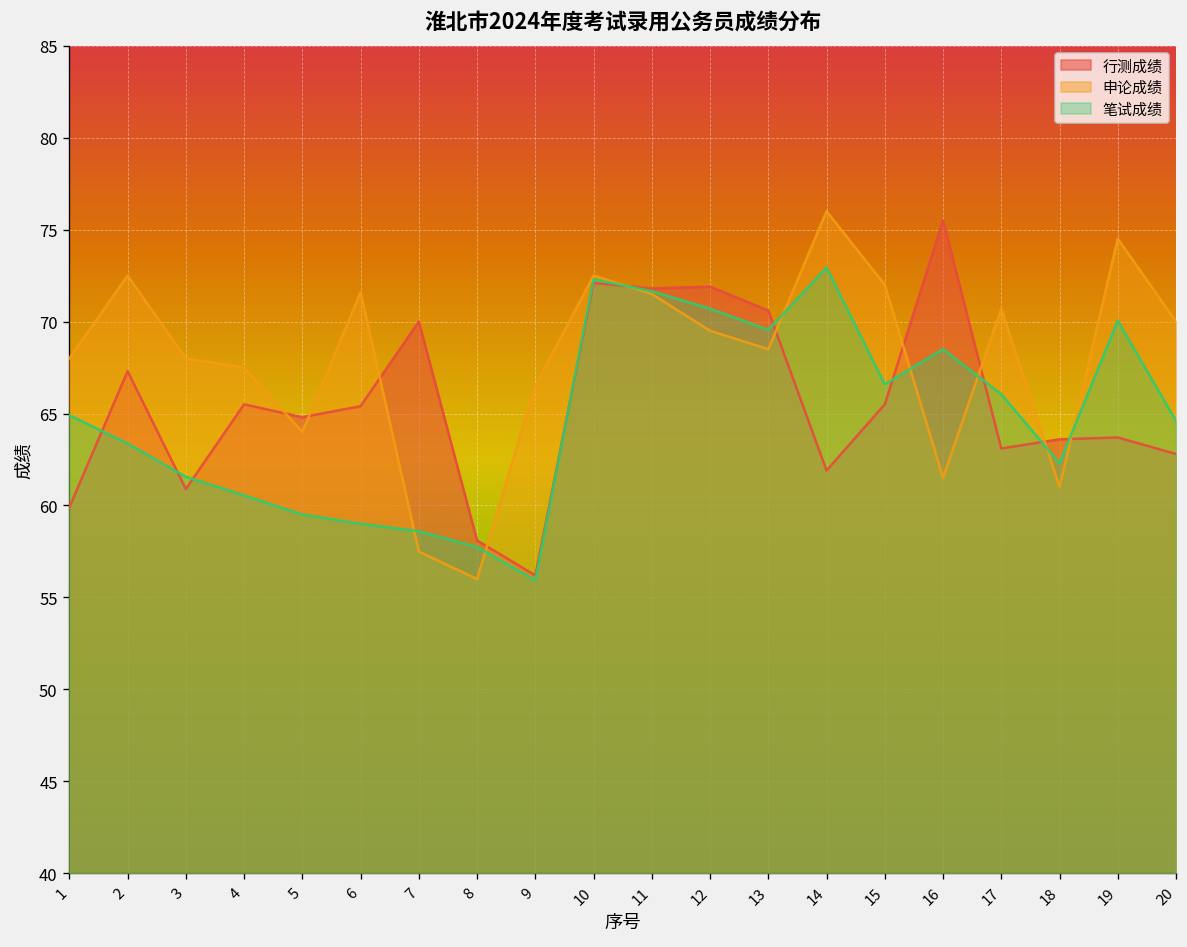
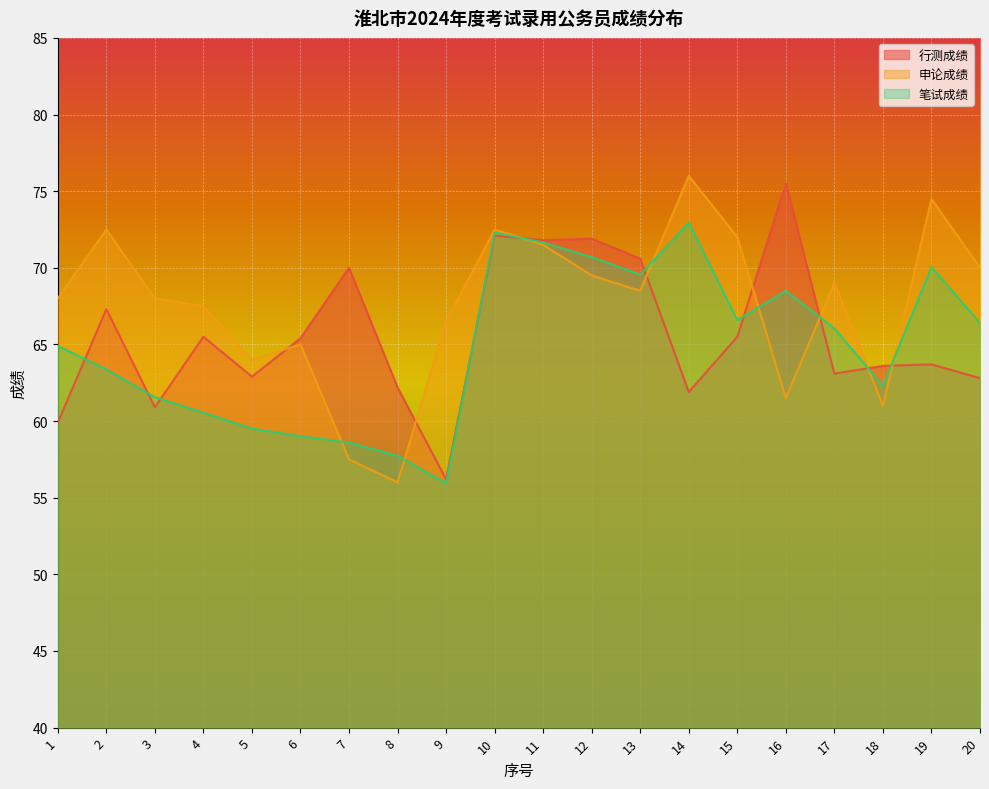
  {
    "行测成绩": {
      "1": 59.9,
      "2": 67.3,
      "3": 60.9,
      "4": 65.5,
-     "5": 64.8,
+     "5": 62.9,
      "6": 65.4,
      "7": 70.0,
-     "8": 58.1,
+     "8": 62.2,
      "9": 56.2,
      "10": 72.1,
      "12": 71.9,
      "13": 70.6,
      "14": 61.9,
      "15": 65.5,
      "16": 75.5,
      "17": 63.1,
      "18": 63.6,
      "19": 63.7,
      "20": 62.8
    },
    "申论成绩": {
      "1": 68.0,
      "2": 72.5,
      "3": 68.0,
      "4": 67.5,
      "5": 64.0,
-     "6": 71.6,
+     "6": 65.0,
      "7": 57.5,
      "8": 56.0,
      "9": 66.5,
      "10": 72.5,
      "12": 69.5,
      "13": 68.5,
      "14": 76.0,
      "15": 72.0,
      "16": 61.5,
-     "17": 70.7,
+     "17": 69.0,
      "18": 61.0,
      "19": 74.5,
      "20": 70.0
    },
    "笔试成绩": {
      "1": 64.9,
      "2": 63.4,
      "3": 61.6,
      "4": 60.6,
      "5": 59.5,
      "6": 59.0,
      "7": 58.6,
      "8": 57.7,
      "9": 55.9,
      "10": 72.3,
      "12": 70.7,
      "13": 69.6,
      "14": 72.9,
      "15": 66.6,
      "16": 68.5,
      "17": 66.1,
      "18": 62.3,
      "19": 70.1,
-     "20": 64.6
+     "20": 66.4
    }
  }
